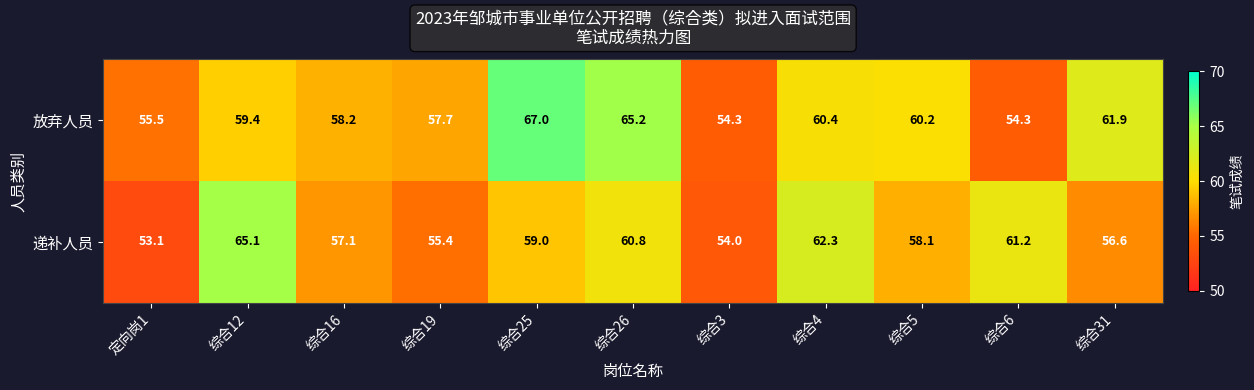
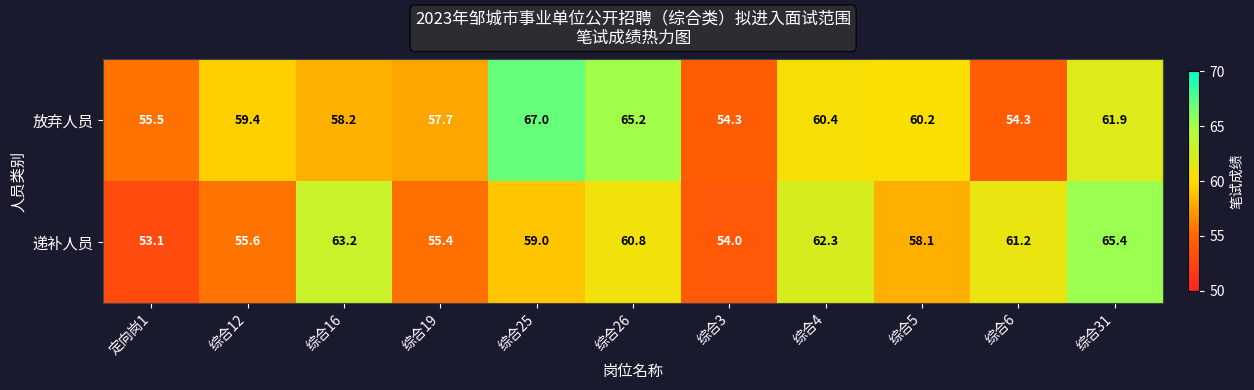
  {
    "放弃人员": {
      "定向岗1": 55.5,
      "综合12": 59.4,
      "综合16": 58.2,
      "综合19": 57.7,
      "综合25": 67.0,
      "综合26": 65.2,
      "综合3": 54.3,
      "综合4": 60.4,
      "综合5": 60.2,
      "综合6": 54.3,
      "综合31": 61.9
    },
    "递补人员": {
      "定向岗1": 53.1,
-     "综合12": 65.1,
-     "综合16": 57.1,
+     "综合12": 55.6,
+     "综合16": 63.2,
      "综合19": 55.4,
      "综合25": 59.0,
      "综合26": 60.8,
      "综合3": 54.0,
      "综合4": 62.3,
      "综合5": 58.1,
      "综合6": 61.2,
-     "综合31": 56.6
+     "综合31": 65.4
    }
  }
